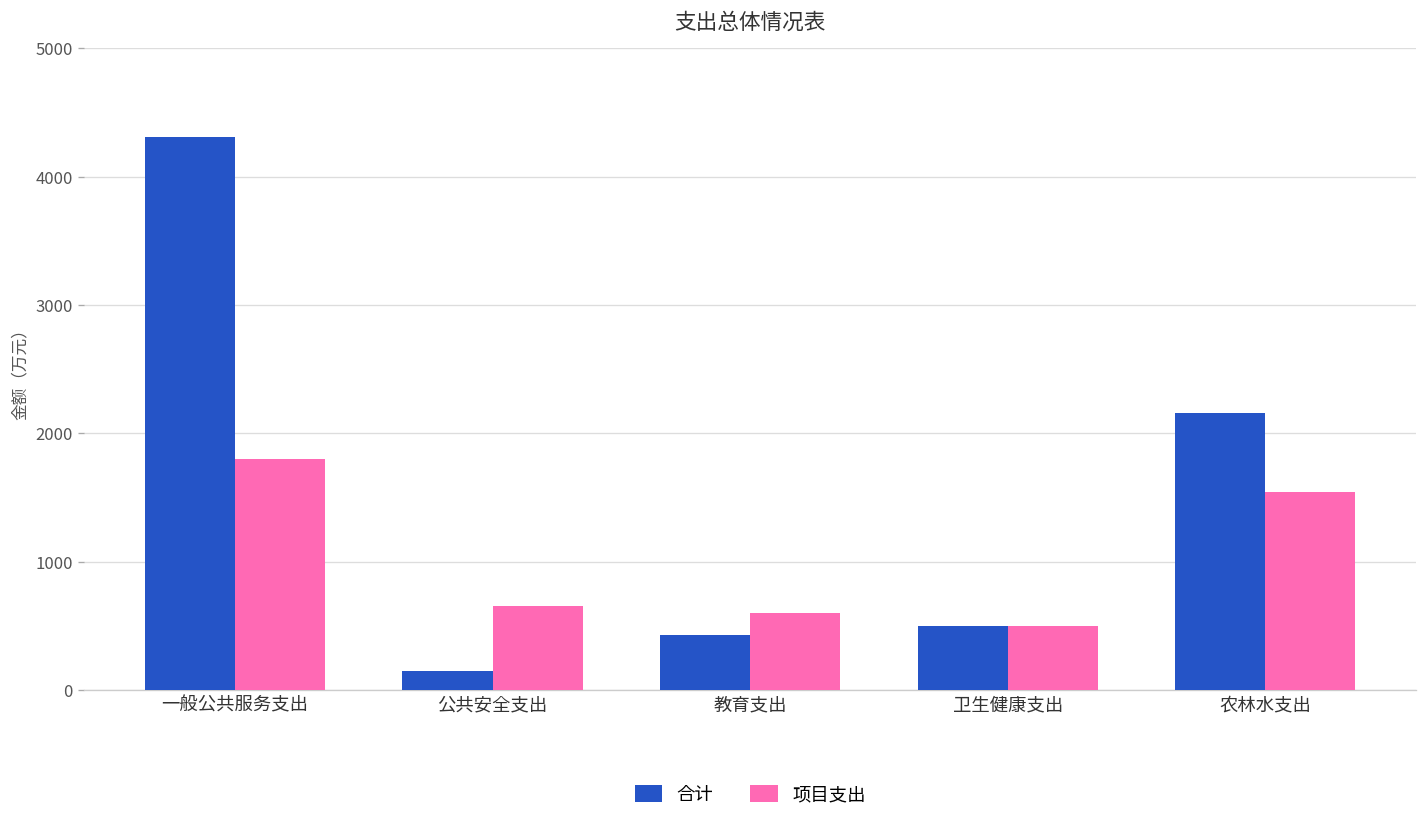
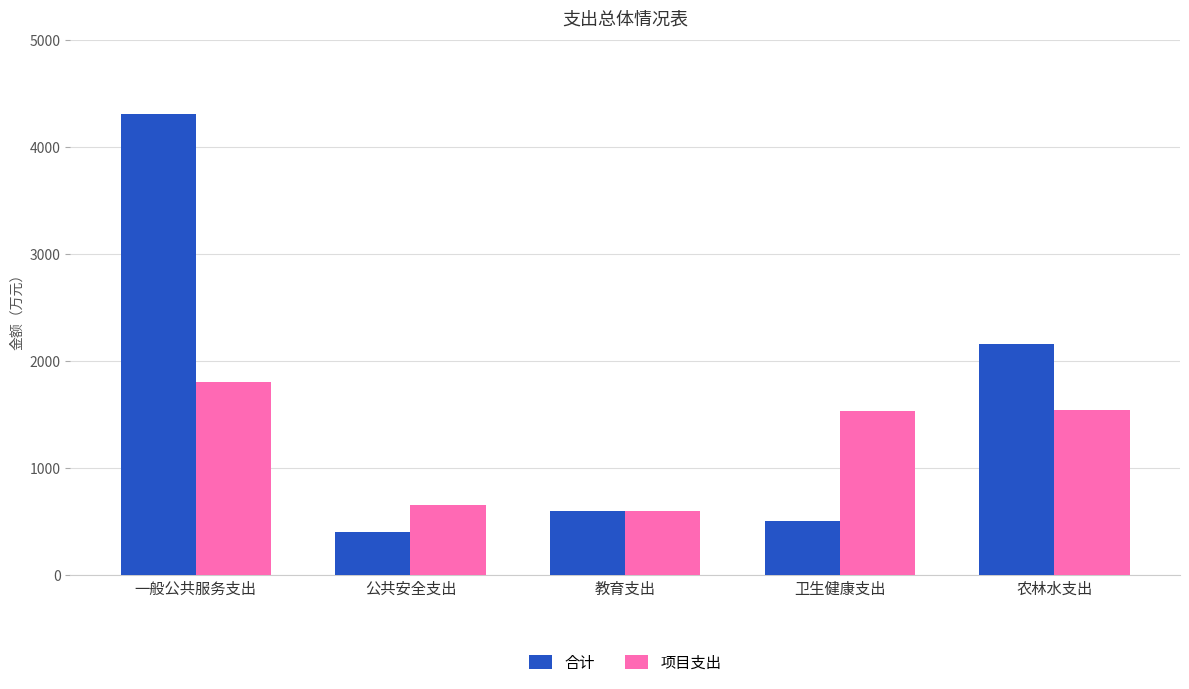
  {
    "合计": {
      "一般公共服务支出": 4310,
-     "公共安全支出": 150,
-     "教育支出": 430,
+     "公共安全支出": 400,
+     "教育支出": 600,
      "卫生健康支出": 500,
      "农林水支出": 2160
    },
    "项目支出": {
      "一般公共服务支出": 1800,
      "公共安全支出": 660,
      "教育支出": 600,
-     "卫生健康支出": 500,
+     "卫生健康支出": 1540,
      "农林水支出": 1550
    }
  }
